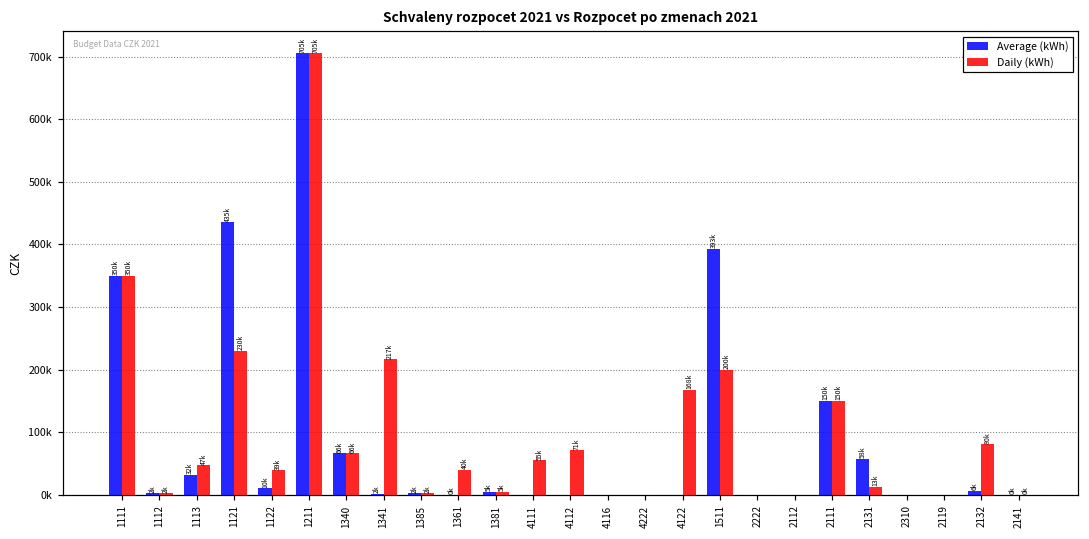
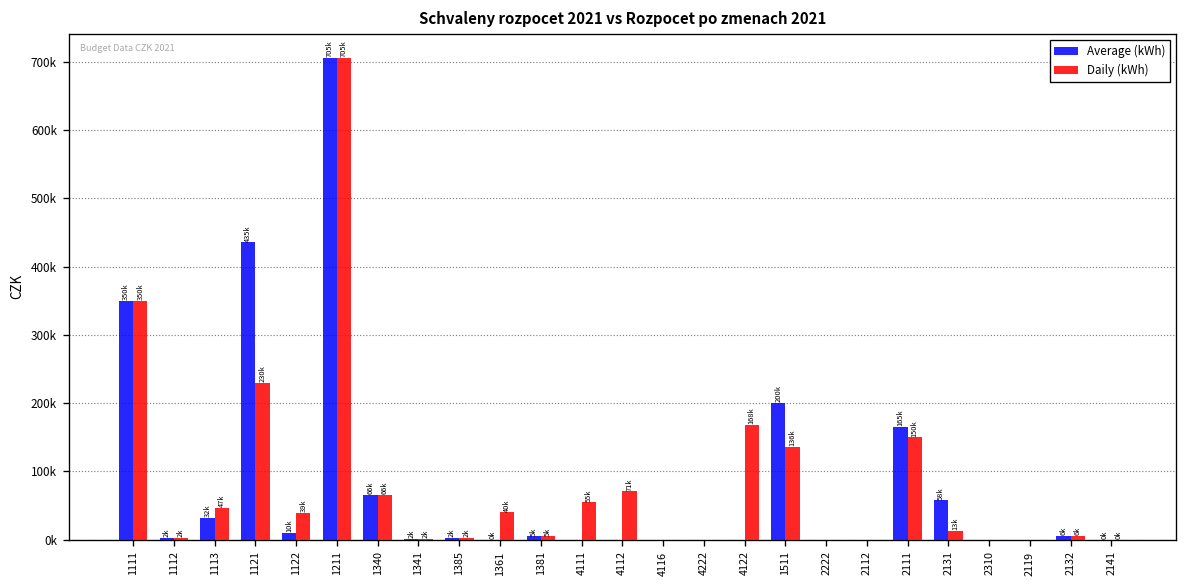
  {
    "Average (kWh)": {
      "1111": "350k",
      "1112": "2k",
      "1113": "32k",
      "1121": "435k",
      "1122": "10k",
      "1211": "705k",
      "1340": "66k",
      "1341": "2k",
      "1385": "2k",
      "1381": "5k",
-     "1511": "393k",
-     "2111": "150k",
+     "1511": "200k",
+     "2111": "165k",
      "2131": "58k",
      "2132": "6k"
    },
    "Daily (kWh)": {
      "1111": "350k",
      "1112": "2k",
      "1113": "47k",
      "1121": "230k",
      "1122": "39k",
      "1211": "705k",
      "1340": "66k",
-     "1341": "217k",
+     "1341": "2k",
      "1385": "2k",
      "1361": "40k",
      "1381": "5k",
      "4111": "55k",
      "4112": "71k",
      "4122": "168k",
-     "1511": "200k",
+     "1511": "136k",
      "2111": "150k",
      "2131": "13k",
-     "2132": "80k"
+     "2132": "6k"
    }
  }
